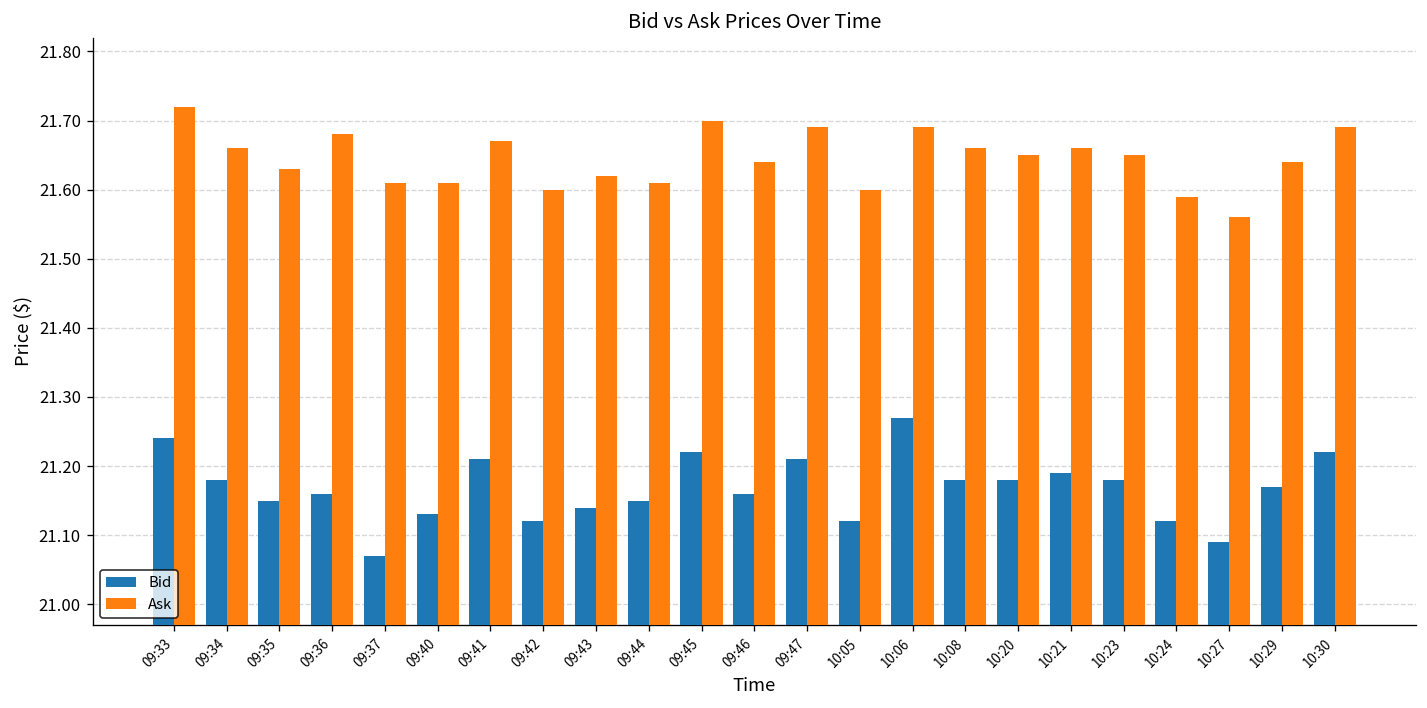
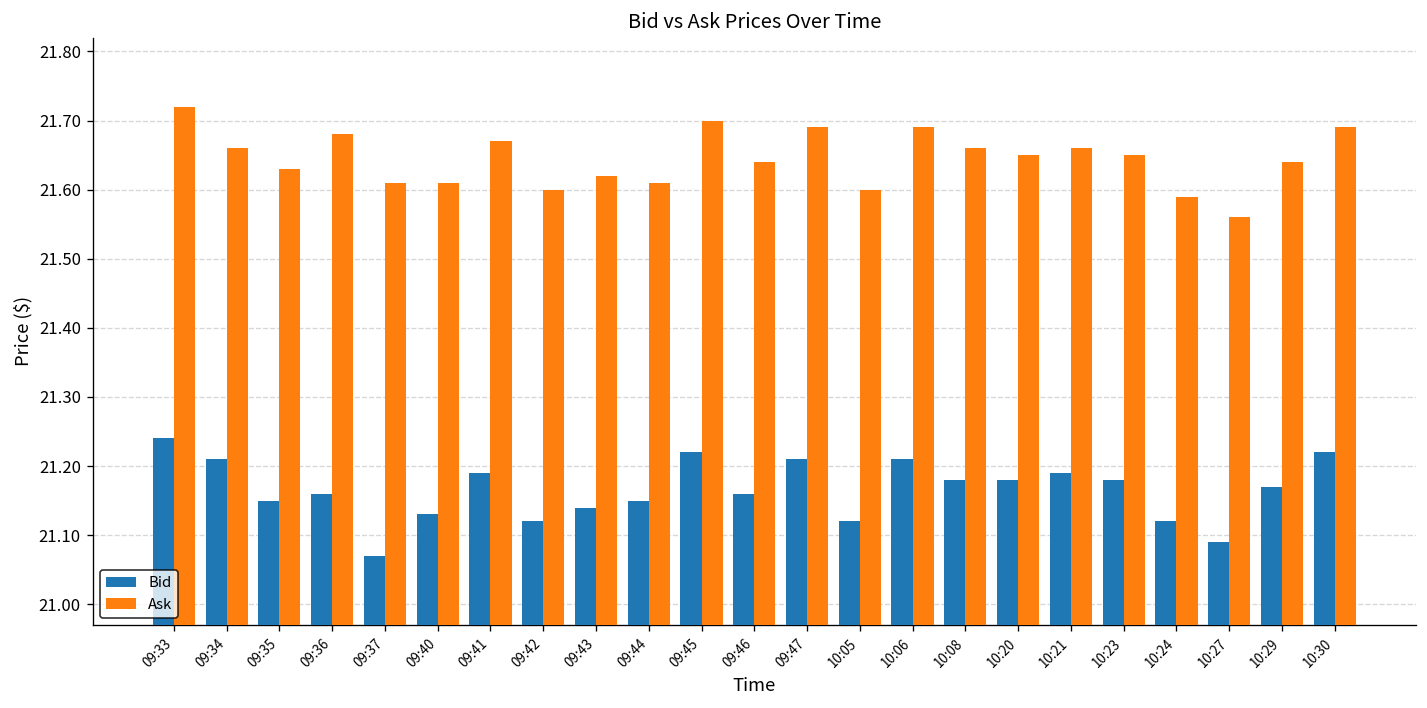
  {
    "Bid": {
      "09:33": 21.24,
-     "09:34": 21.18,
+     "09:34": 21.21,
      "09:35": 21.15,
      "09:36": 21.16,
      "09:37": 21.07,
      "09:40": 21.13,
-     "09:41": 21.21,
+     "09:41": 21.19,
      "09:42": 21.12,
      "09:43": 21.14,
      "09:44": 21.15,
      "09:45": 21.22,
      "09:46": 21.16,
      "09:47": 21.21,
      "10:05": 21.12,
-     "10:06": 21.27,
+     "10:06": 21.21,
      "10:08": 21.18,
      "10:20": 21.18,
      "10:21": 21.19,
      "10:23": 21.18,
      "10:24": 21.12,
      "10:27": 21.09,
      "10:29": 21.17,
      "10:30": 21.22
    },
    "Ask": {
      "09:33": 21.72,
      "09:34": 21.66,
      "09:35": 21.63,
      "09:36": 21.68,
      "09:37": 21.61,
      "09:40": 21.61,
      "09:41": 21.67,
      "09:42": 21.60,
      "09:43": 21.62,
      "09:44": 21.61,
      "09:45": 21.70,
      "09:46": 21.64,
      "09:47": 21.69,
      "10:05": 21.60,
      "10:06": 21.69,
      "10:08": 21.66,
      "10:20": 21.65,
      "10:21": 21.66,
      "10:23": 21.65,
      "10:24": 21.59,
      "10:27": 21.56,
      "10:29": 21.64,
      "10:30": 21.69
    }
  }
